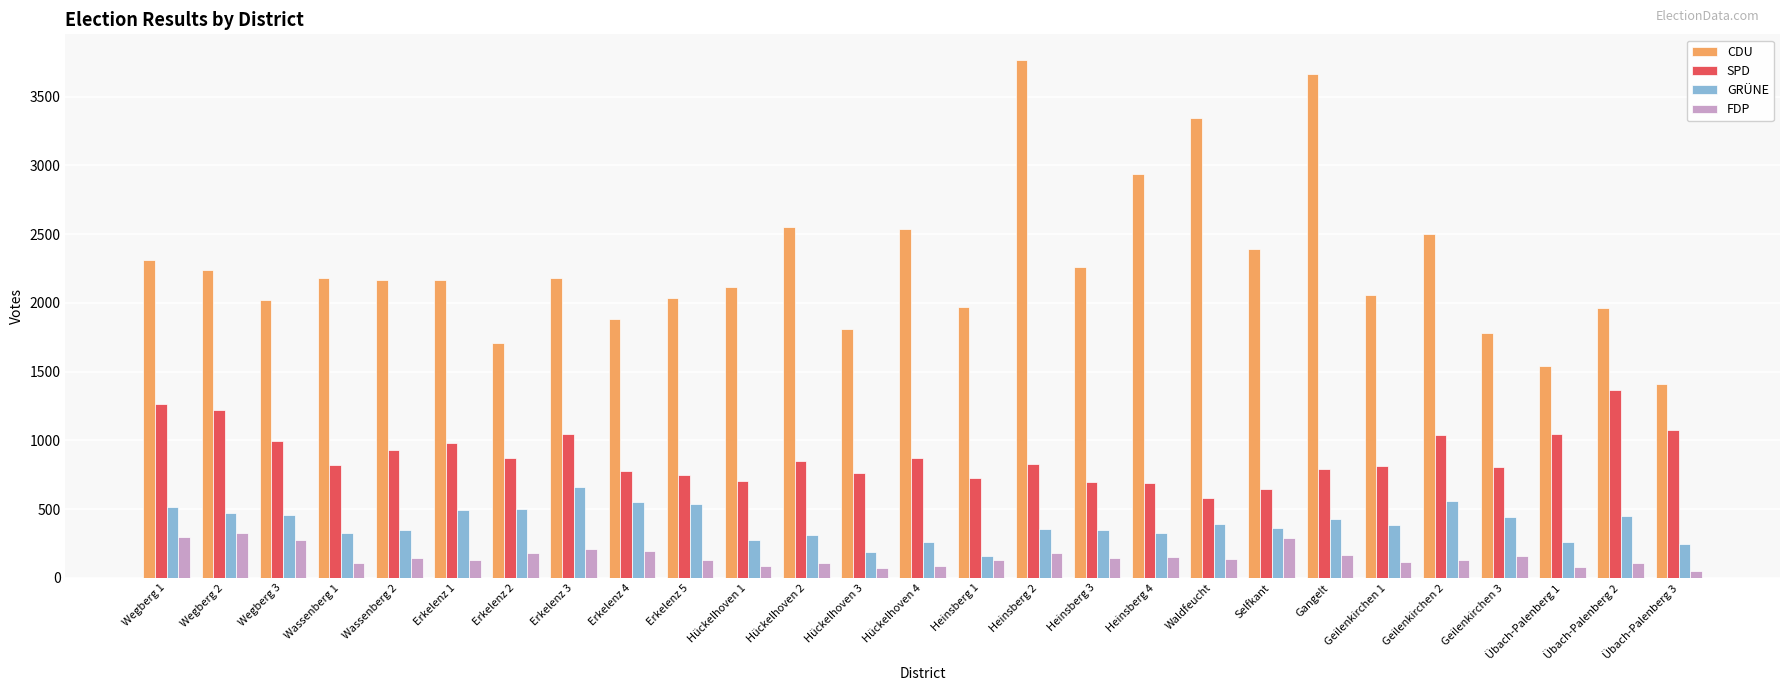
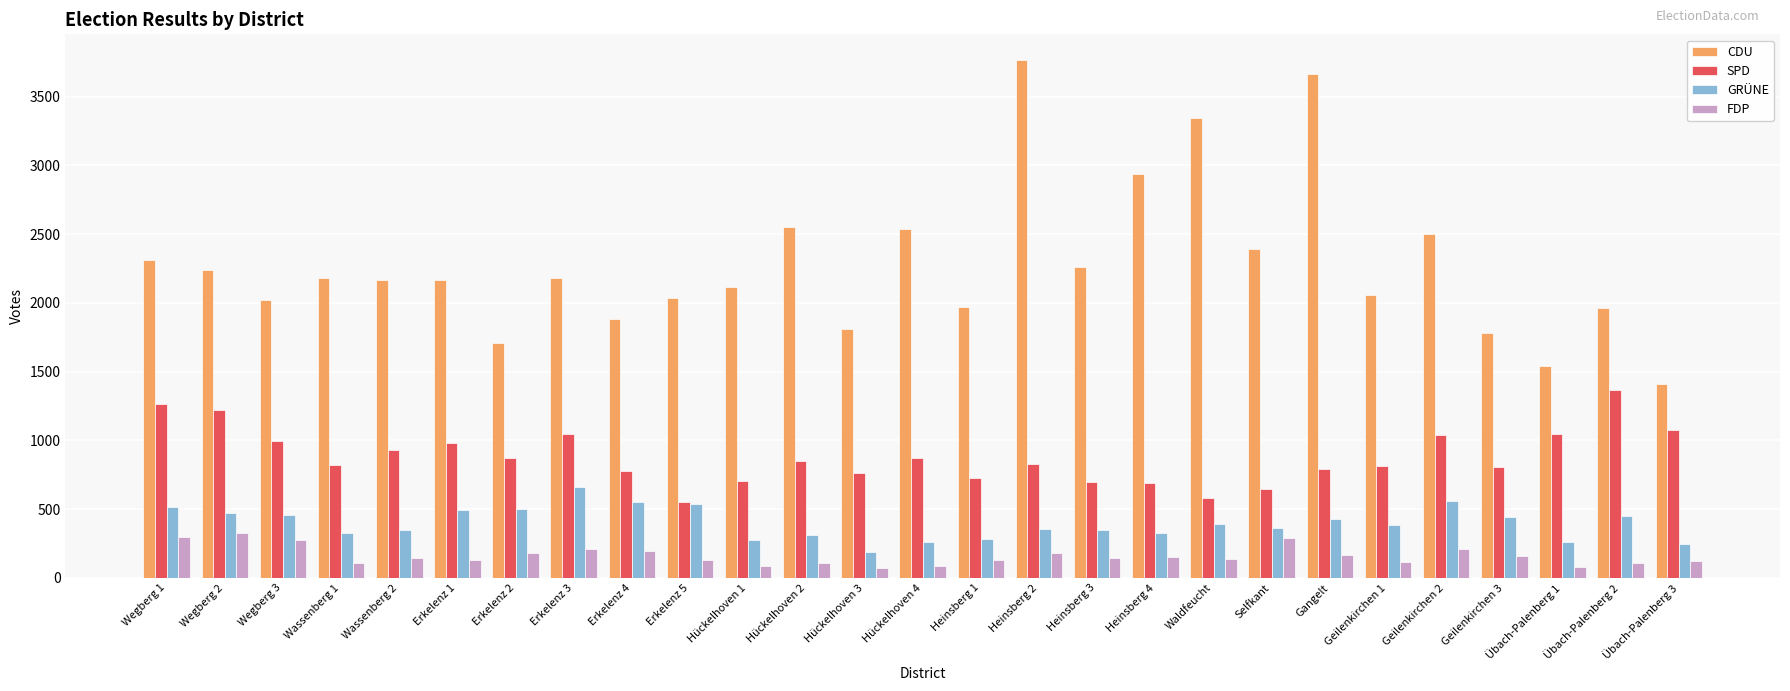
  {
    "CDU": {
      "Wegberg 1": 2310,
      "Wegberg 2": 2240,
      "Wegberg 3": 2020,
      "Wassenberg 1": 2180,
      "Wassenberg 2": 2170,
      "Erkelenz 1": 2170,
      "Erkelenz 2": 1710,
      "Erkelenz 3": 2180,
      "Erkelenz 4": 1890,
      "Erkelenz 5": 2030,
      "Hückelhoven 1": 2120,
      "Hückelhoven 2": 2550,
      "Hückelhoven 3": 1810,
      "Hückelhoven 4": 2540,
      "Heinsberg 1": 1970,
      "Heinsberg 2": 3770,
      "Heinsberg 3": 2260,
      "Heinsberg 4": 2940,
      "Waldfeucht": 3350,
      "Selfkant": 2390,
      "Gangelt": 3660,
      "Geilenkirchen 1": 2060,
      "Geilenkirchen 2": 2500,
      "Geilenkirchen 3": 1780,
      "Übach-Palenberg 1": 1540,
      "Übach-Palenberg 2": 1960,
      "Übach-Palenberg 3": 1410
    },
    "SPD": {
      "Wegberg 1": 1260,
      "Wegberg 2": 1220,
      "Wegberg 3": 990,
      "Wassenberg 1": 820,
      "Wassenberg 2": 930,
      "Erkelenz 1": 980,
      "Erkelenz 2": 870,
      "Erkelenz 3": 1050,
      "Erkelenz 4": 780,
-     "Erkelenz 5": 750,
+     "Erkelenz 5": 550,
      "Hückelhoven 1": 700,
      "Hückelhoven 2": 850,
      "Hückelhoven 3": 760,
      "Hückelhoven 4": 870,
      "Heinsberg 1": 730,
      "Heinsberg 2": 830,
      "Heinsberg 3": 700,
      "Heinsberg 4": 690,
      "Waldfeucht": 580,
      "Selfkant": 650,
      "Gangelt": 790,
      "Geilenkirchen 1": 810,
      "Geilenkirchen 2": 1040,
      "Geilenkirchen 3": 810,
      "Übach-Palenberg 1": 1050,
      "Übach-Palenberg 2": 1360,
      "Übach-Palenberg 3": 1070
    },
    "GRÜNE": {
      "Wegberg 1": 520,
      "Wegberg 2": 470,
      "Wegberg 3": 460,
      "Wassenberg 1": 330,
      "Wassenberg 2": 350,
      "Erkelenz 1": 500,
      "Erkelenz 2": 500,
      "Erkelenz 3": 660,
      "Erkelenz 4": 550,
      "Erkelenz 5": 530,
      "Hückelhoven 1": 280,
      "Hückelhoven 2": 310,
      "Hückelhoven 3": 190,
      "Hückelhoven 4": 260,
-     "Heinsberg 1": 160,
+     "Heinsberg 1": 290,
      "Heinsberg 2": 360,
      "Heinsberg 3": 350,
      "Heinsberg 4": 330,
      "Waldfeucht": 390,
      "Selfkant": 360,
      "Gangelt": 430,
      "Geilenkirchen 1": 380,
      "Geilenkirchen 2": 560,
      "Geilenkirchen 3": 440,
      "Übach-Palenberg 1": 260,
      "Übach-Palenberg 2": 450,
      "Übach-Palenberg 3": 240
    },
    "FDP": {
      "Wegberg 1": 300,
      "Wegberg 2": 330,
      "Wegberg 3": 270,
      "Wassenberg 1": 110,
      "Wassenberg 2": 140,
      "Erkelenz 1": 130,
      "Erkelenz 2": 180,
      "Erkelenz 3": 210,
      "Erkelenz 4": 190,
      "Erkelenz 5": 130,
      "Hückelhoven 1": 80,
      "Hückelhoven 2": 110,
      "Hückelhoven 3": 70,
      "Hückelhoven 4": 90,
      "Heinsberg 1": 130,
      "Heinsberg 2": 180,
      "Heinsberg 3": 150,
      "Heinsberg 4": 150,
      "Waldfeucht": 130,
      "Selfkant": 290,
      "Gangelt": 170,
      "Geilenkirchen 1": 110,
-     "Geilenkirchen 2": 130,
+     "Geilenkirchen 2": 210,
      "Geilenkirchen 3": 160,
      "Übach-Palenberg 1": 80,
      "Übach-Palenberg 2": 110,
-     "Übach-Palenberg 3": 50
+     "Übach-Palenberg 3": 120
    }
  }
